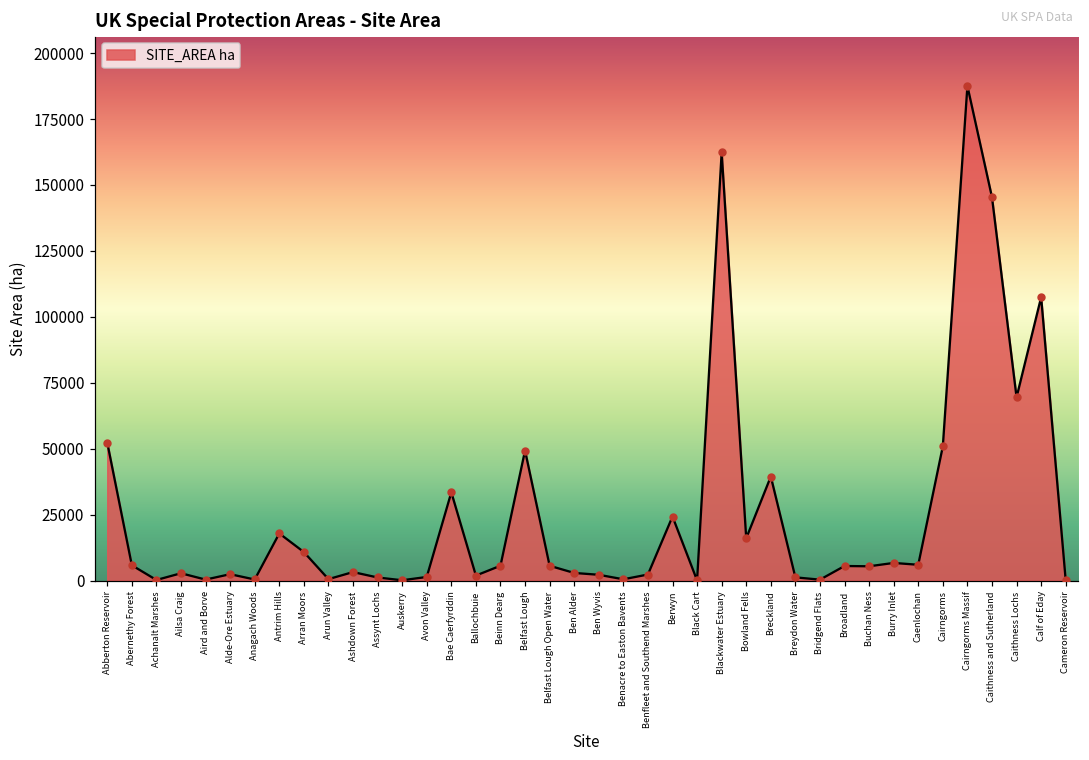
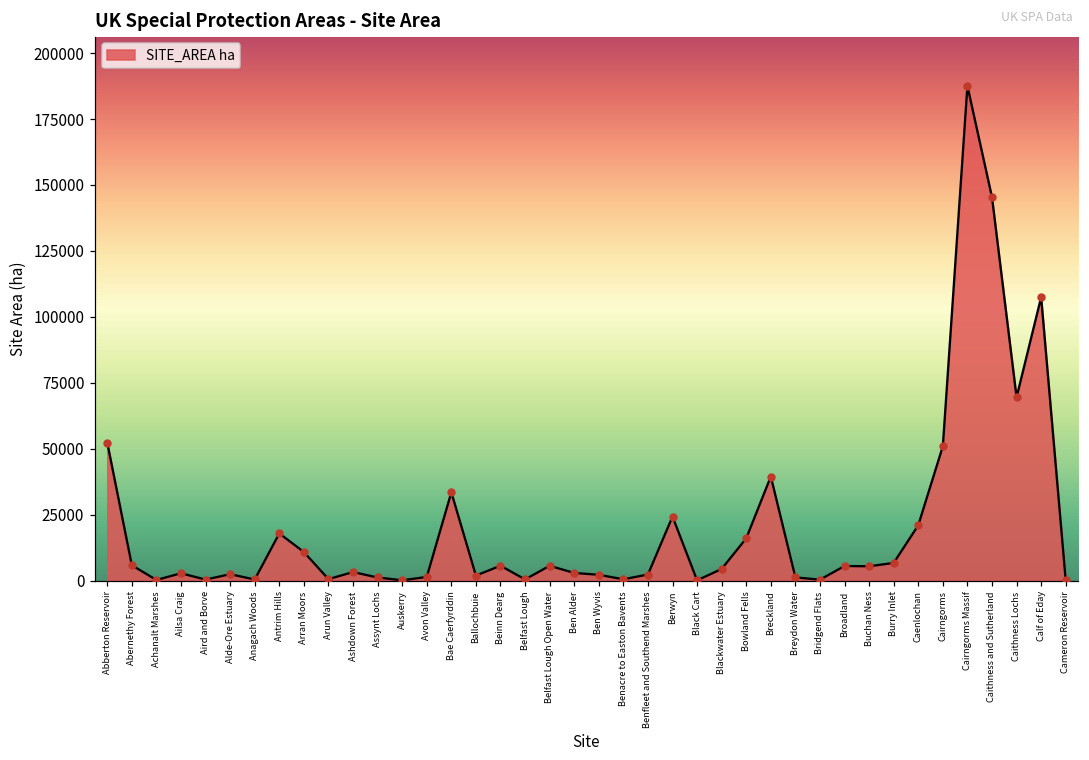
  {
    "Abberton Reservoir": 52000,
    "Abernethy Forest": 6000,
    "Achanalt Marshes": 0,
    "Ailsa Craig": 3000,
    "Aird and Borve": 0,
    "Alde-Ore Estuary": 2000,
    "Anagach Woods": 0,
    "Antrim Hills": 18000,
    "Arran Moors": 11000,
    "Arun Valley": 1000,
    "Ashdown Forest": 3000,
    "Assynt Lochs": 1000,
    "Auskerry": 0,
    "Avon Valley": 1000,
    "Bae Caerfyrddin": 33000,
    "Ballochbuie": 2000,
    "Beinn Dearg": 6000,
-   "Belfast Lough": 49000,
+   "Belfast Lough": 0,
    "Belfast Lough Open Water": 6000,
    "Ben Alder": 3000,
    "Ben Wyvis": 2000,
    "Benacre to Easton Bavents": 0,
    "Benfleet and Southend Marshes": 2000,
    "Berwyn": 24000,
    "Black Cart": 0,
-   "Blackwater Estuary": 162000,
+   "Blackwater Estuary": 4000,
    "Bowland Fells": 16000,
    "Breckland": 39000,
    "Breydon Water": 1000,
    "Bridgend Flats": 0,
    "Broadland": 6000,
    "Buchan Ness": 5000,
    "Burry Inlet": 7000,
-   "Caenlochan": 6000,
+   "Caenlochan": 21000,
    "Cairngorms": 51000,
    "Cairngorms Massif": 187000,
    "Caithness and Sutherland": 145000,
    "Caithness Lochs": 69000,
    "Calf of Eday": 107000,
    "Cameron Reservoir": 0
  }
